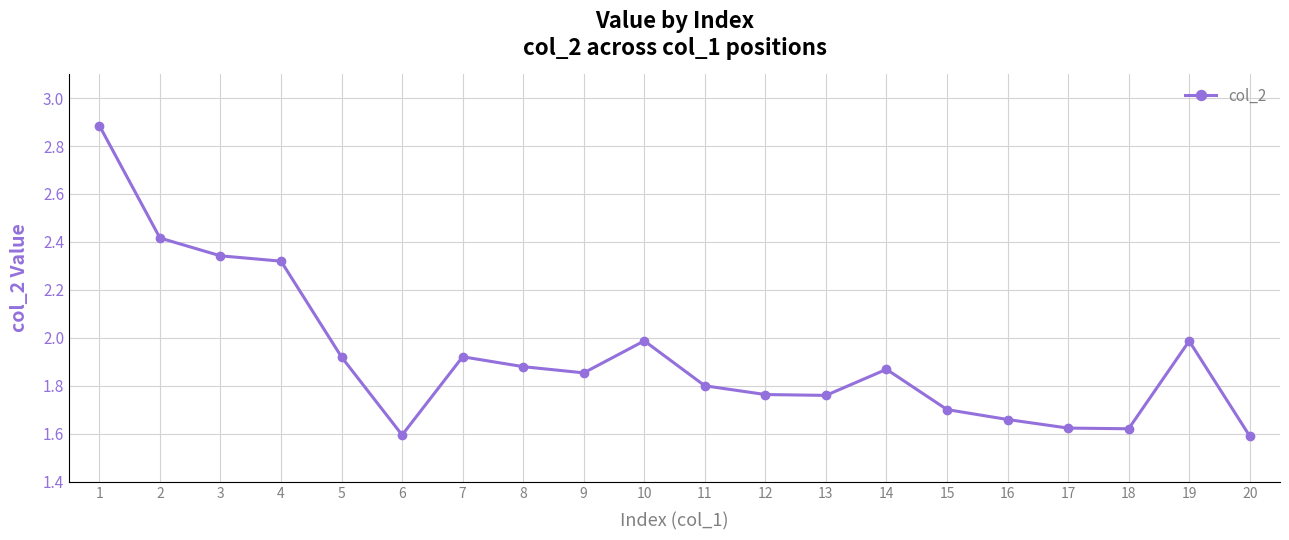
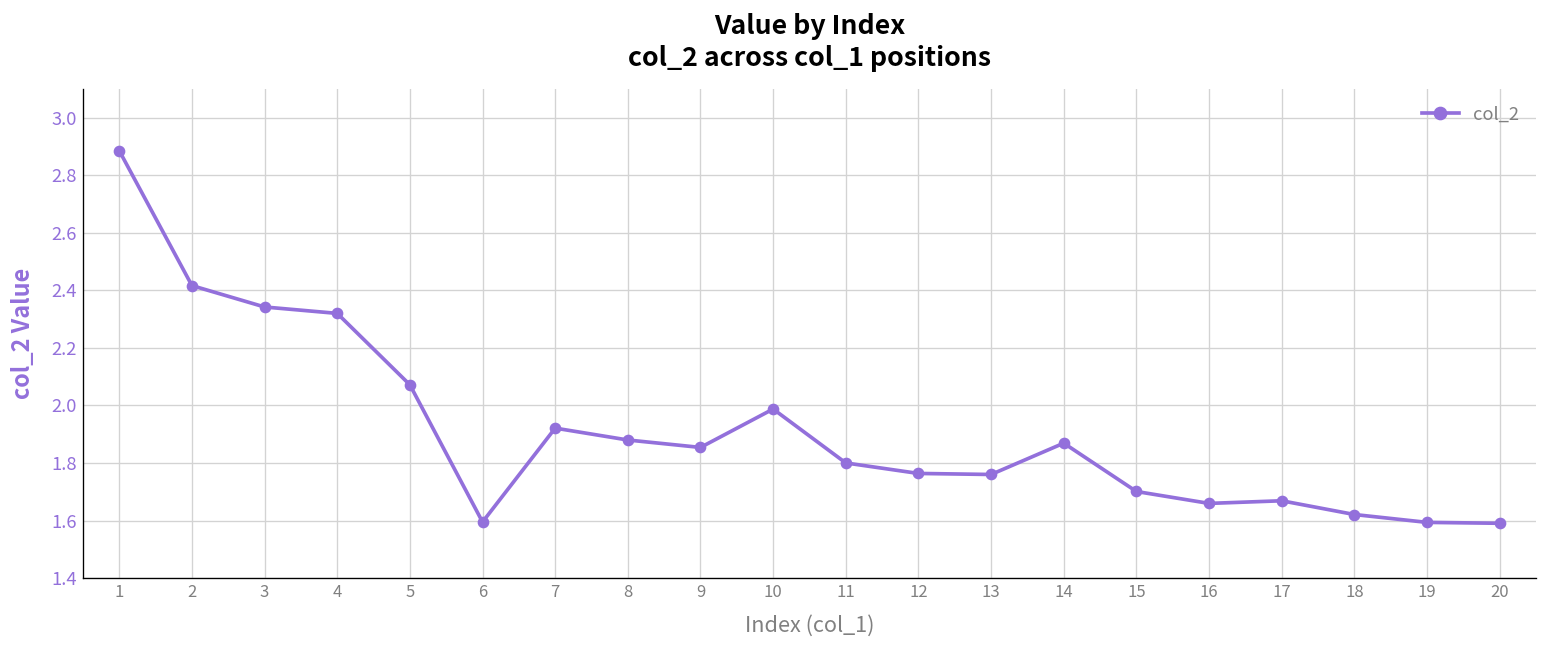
  {
    "1": 2.89,
    "2": 2.42,
    "3": 2.34,
    "4": 2.32,
-   "5": 1.92,
+   "5": 2.07,
    "6": 1.60,
    "7": 1.92,
    "8": 1.88,
    "9": 1.85,
    "10": 1.99,
    "11": 1.80,
    "12": 1.76,
    "13": 1.76,
    "14": 1.87,
    "15": 1.70,
    "16": 1.66,
-   "17": 1.62,
+   "17": 1.67,
    "18": 1.62,
-   "19": 1.99,
+   "19": 1.59,
    "20": 1.59
  }
